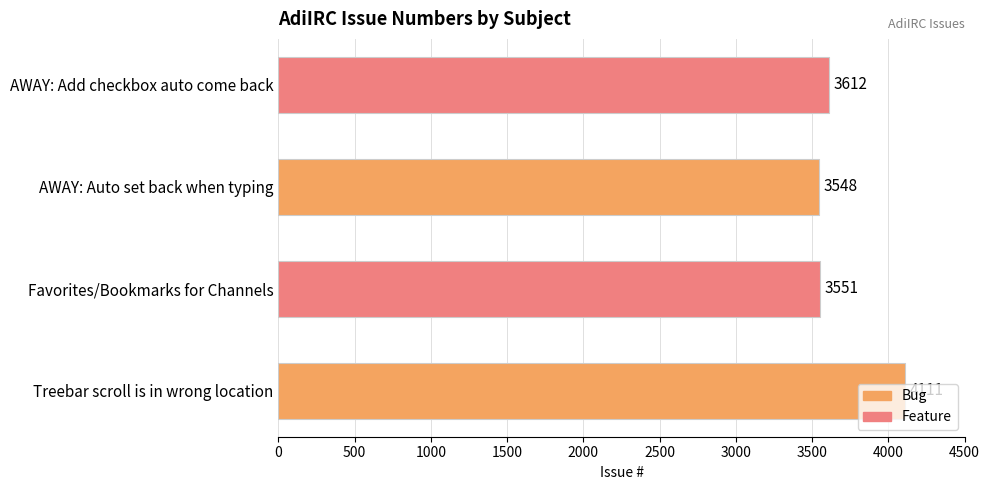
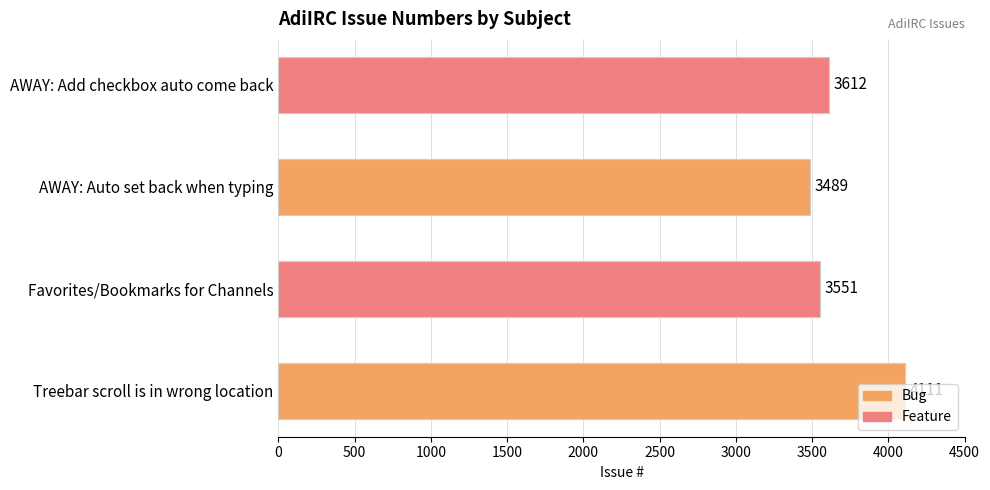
  {
    "AWAY: Add checkbox auto come back": 3612,
-   "AWAY: Auto set back when typing": 3548,
+   "AWAY: Auto set back when typing": 3489,
    "Favorites/Bookmarks for Channels": 3551
  }
